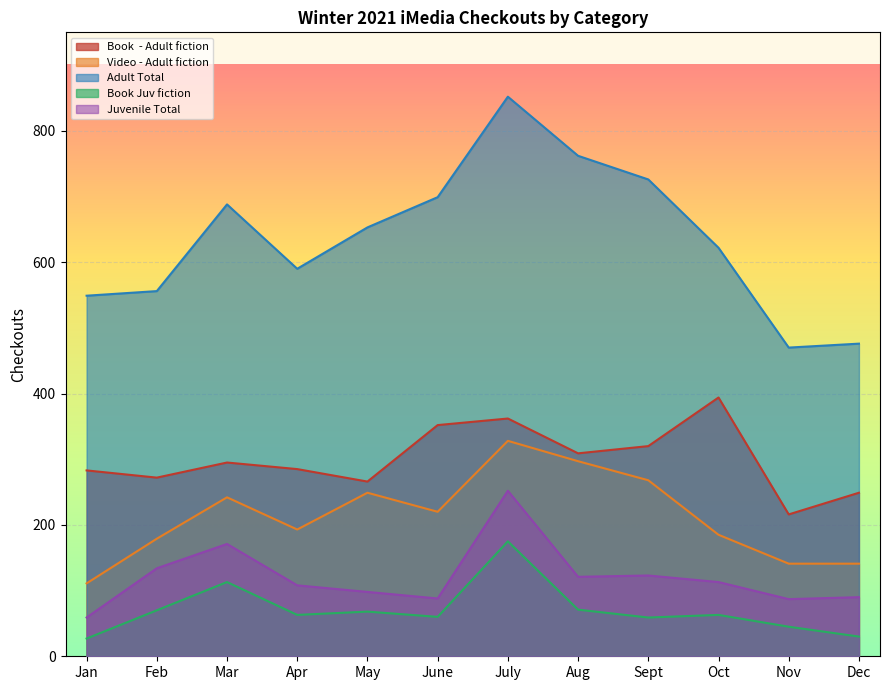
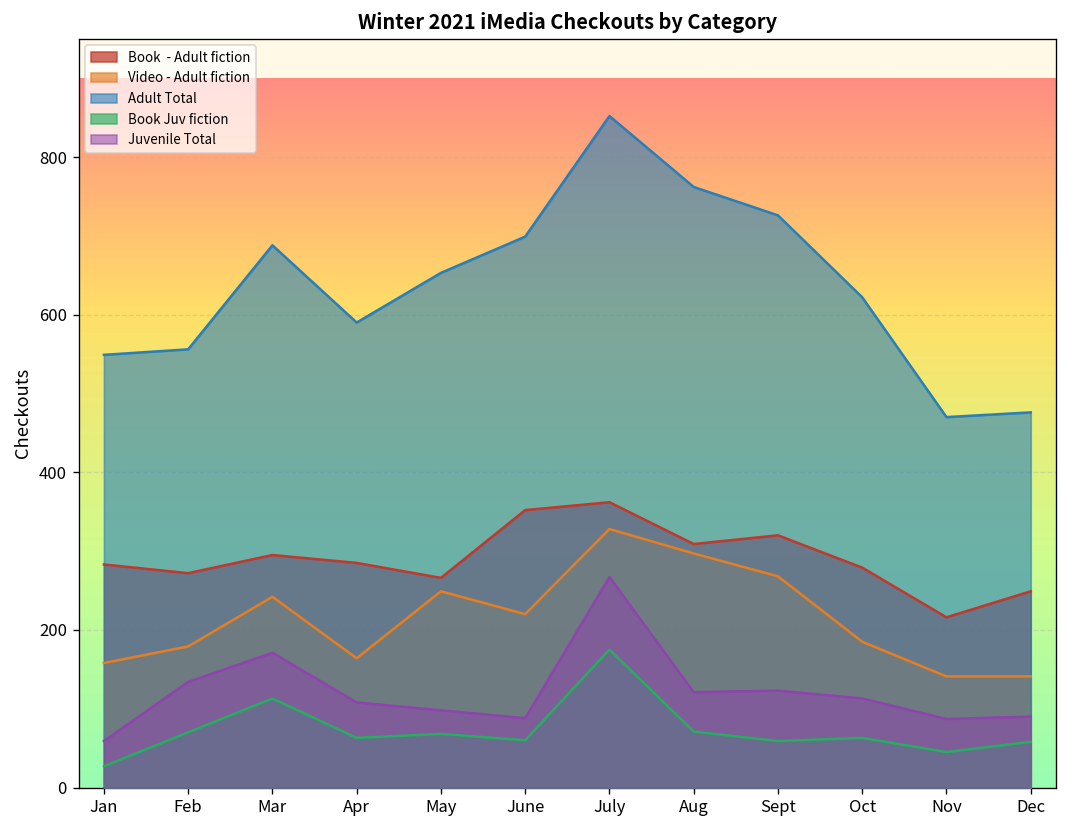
  {
    "Book - Adult fiction": {
      "Jan": 280,
      "Feb": 270,
      "Mar": 300,
      "Apr": 290,
      "May": 270,
      "June": 350,
      "July": 360,
      "Aug": 310,
      "Sept": 320,
-     "Oct": 390,
+     "Oct": 280,
      "Nov": 220,
      "Dec": 250
    },
    "Video - Adult fiction": {
-     "Jan": 110,
+     "Jan": 160,
      "Feb": 180,
      "Mar": 240,
-     "Apr": 190,
+     "Apr": 160,
      "May": 250,
      "June": 220,
      "July": 330,
      "Aug": 300,
      "Sept": 270,
      "Oct": 190,
      "Nov": 140,
      "Dec": 140
    },
    "Adult Total": {
      "Jan": 550,
      "Feb": 560,
      "Mar": 690,
      "Apr": 590,
      "May": 650,
      "June": 700,
      "July": 850,
      "Aug": 760,
      "Sept": 730,
      "Oct": 620,
      "Nov": 470,
      "Dec": 480
    },
    "Book Juv fiction": {
      "Jan": 30,
      "Feb": 70,
      "Mar": 110,
      "Apr": 60,
      "May": 70,
      "June": 60,
      "July": 180,
      "Aug": 70,
      "Sept": 60,
      "Oct": 60,
      "Nov": 50,
-     "Dec": 30
+     "Dec": 60
    },
    "Juvenile Total": {
      "Jan": 60,
      "Feb": 130,
      "Mar": 170,
      "Apr": 110,
      "May": 100,
      "June": 90,
-     "July": 250,
+     "July": 270,
      "Aug": 120,
      "Sept": 120,
      "Oct": 110,
      "Nov": 90,
      "Dec": 90
    }
  }
